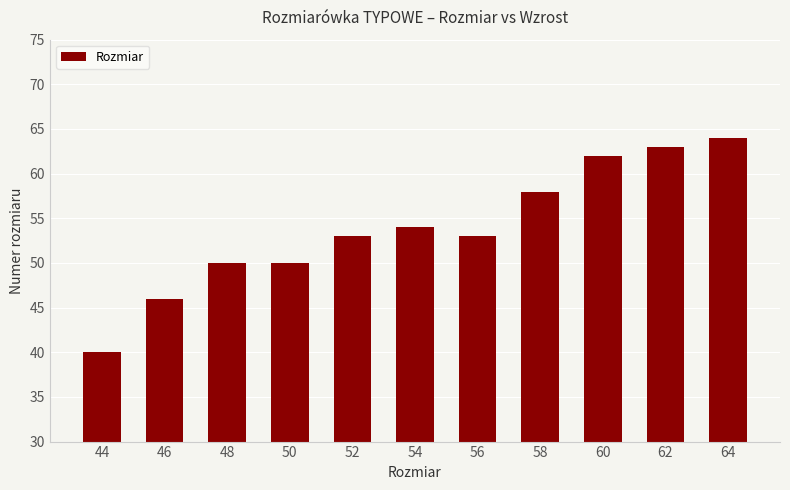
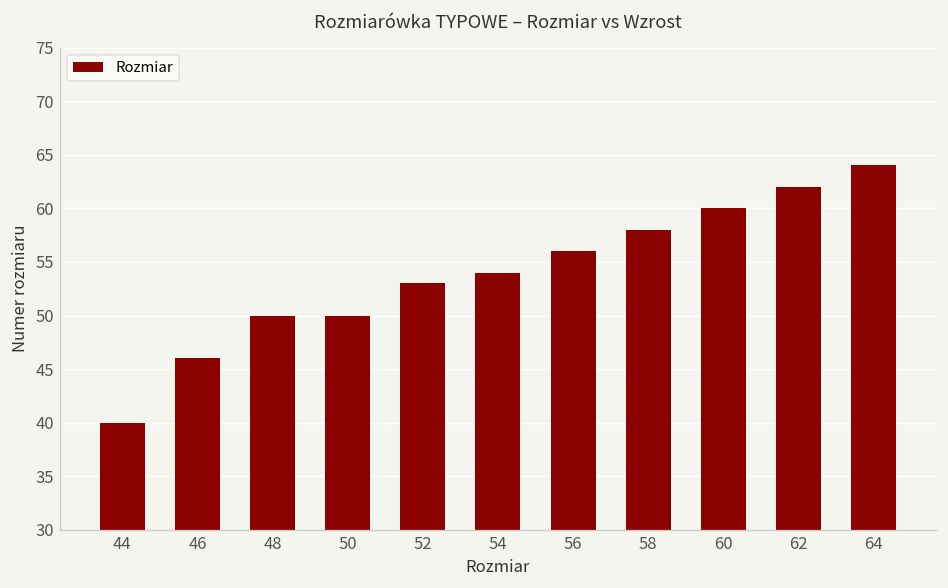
  {
    "44": 40,
    "46": 46,
    "48": 50,
    "50": 50,
    "52": 53,
    "54": 54,
-   "56": 53,
+   "56": 56,
    "58": 58,
-   "60": 62,
-   "62": 63,
+   "60": 60,
+   "62": 62,
    "64": 64
  }
